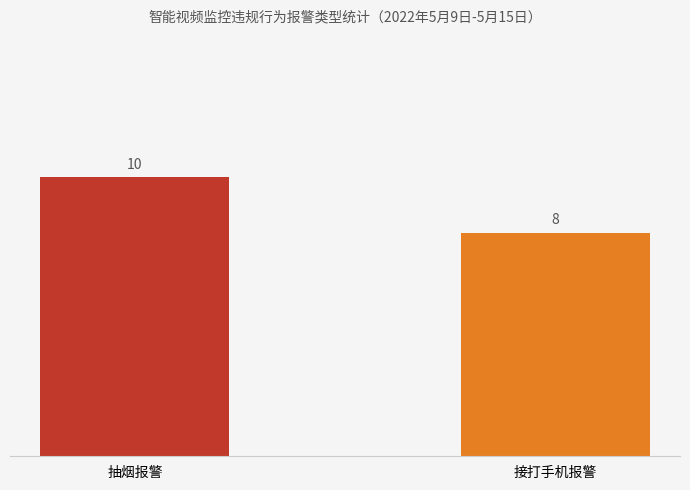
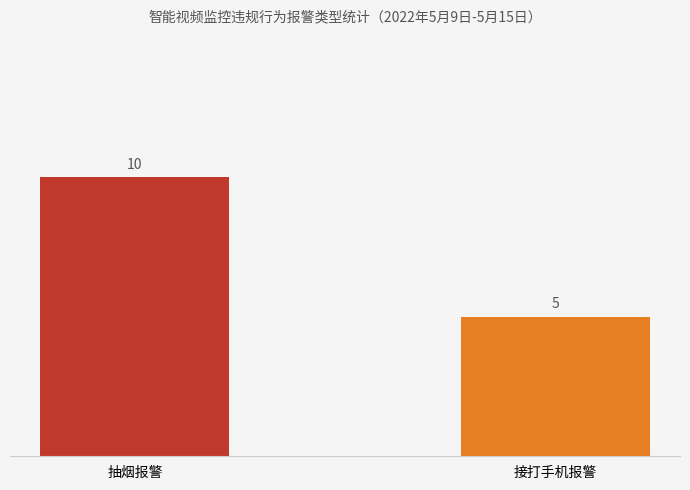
  {
    "抽烟报警": 10,
-   "接打手机报警": 8
+   "接打手机报警": 5
  }
